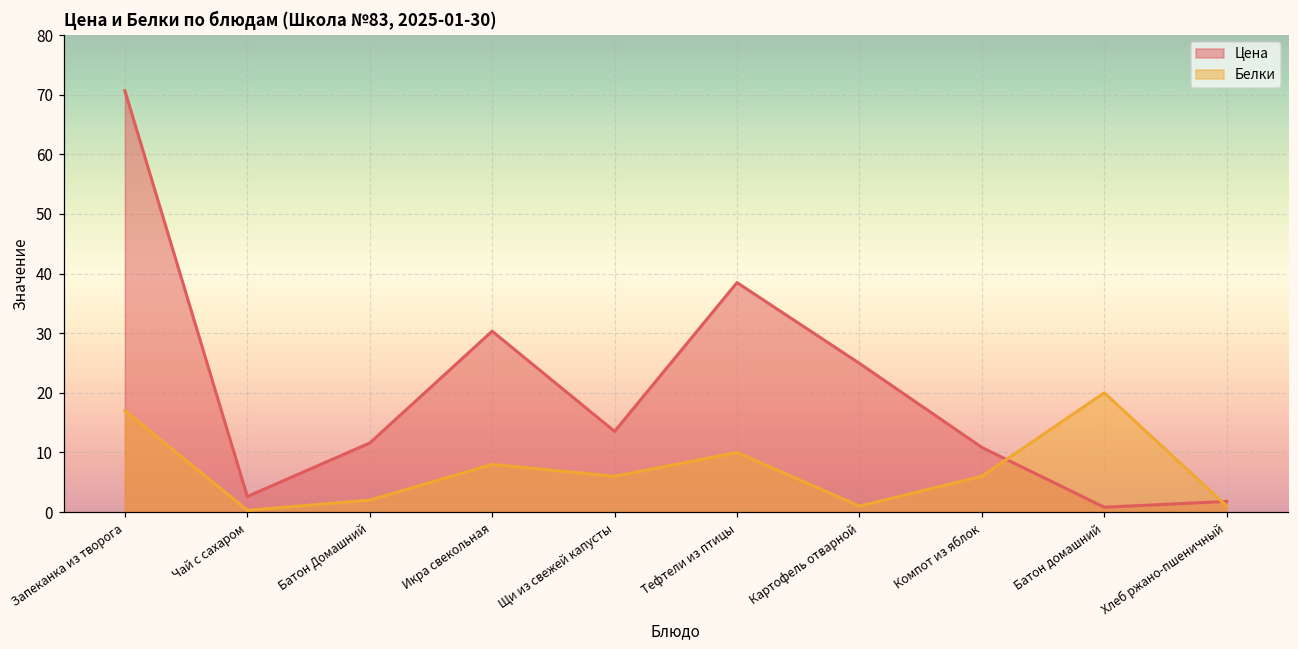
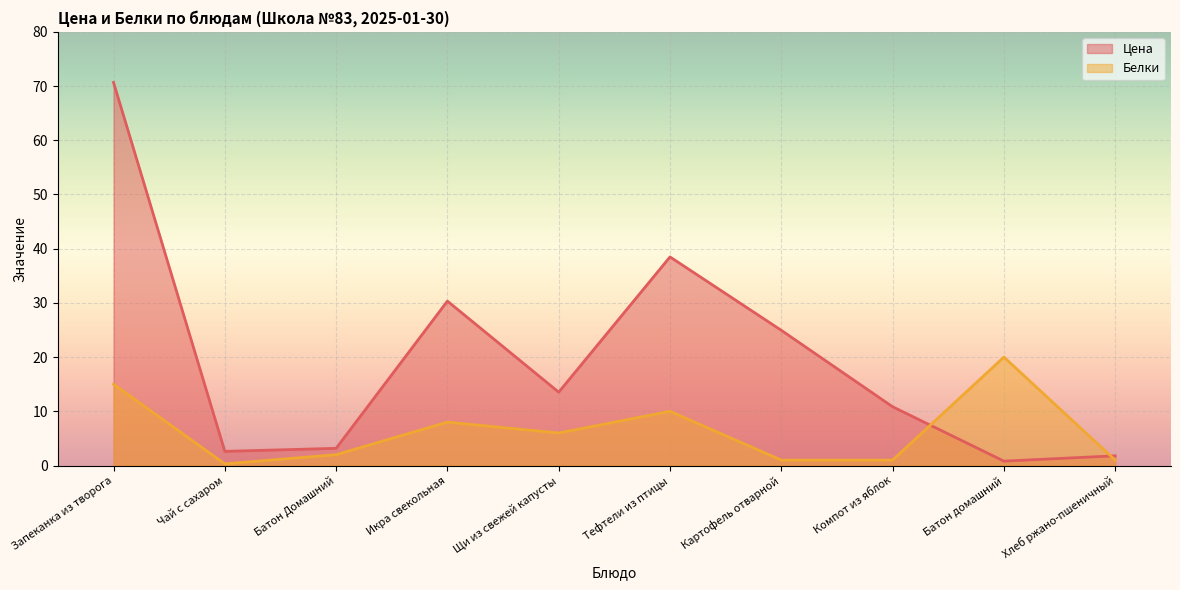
  {
    "Цена": {
      "Запеканка из творога": 71,
      "Чай с сахаром": 3,
-     "Батон Домашний": 12,
+     "Батон Домашний": 3,
      "Икра свекольная": 30,
      "Щи из свежей капусты": 14,
      "Тефтели из птицы": 38,
      "Картофель отварной": 25,
      "Компот из яблок": 11,
      "Батон домашний": 1,
      "Хлеб ржано-пшеничный": 2
    },
    "Белки": {
-     "Запеканка из творога": 17,
+     "Запеканка из творога": 15,
      "Чай с сахаром": 0,
      "Батон Домашний": 2,
      "Икра свекольная": 8,
      "Щи из свежей капусты": 6,
      "Тефтели из птицы": 10,
      "Картофель отварной": 1,
-     "Компот из яблок": 6,
+     "Компот из яблок": 1,
      "Батон домашний": 20,
      "Хлеб ржано-пшеничный": 1
    }
  }
